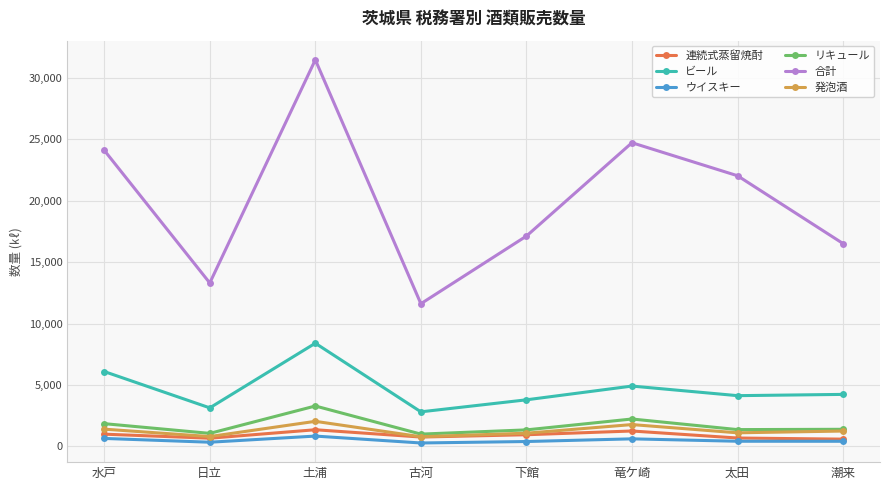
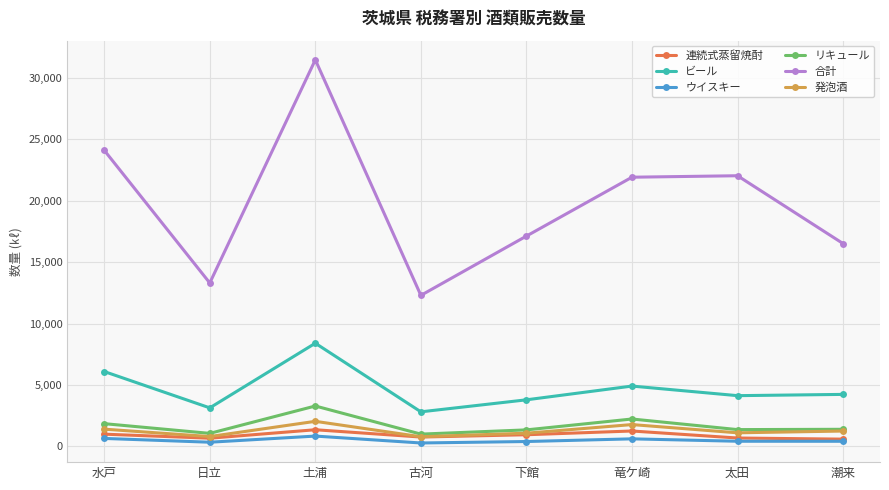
  {
    "リキュール": {
      "水戸": "1,900",
      "日立": "1,100",
      "土浦": "3,300",
      "古河": "1,000",
      "下館": "1,300",
      "竜ケ崎": "2,200",
      "太田": "1,400"
    },
    "合計": {
      "水戸": "24,100",
      "日立": "13,300",
      "土浦": "31,500",
-     "古河": "11,600",
+     "古河": "12,300",
      "下館": "17,100",
-     "竜ケ崎": "24,700",
+     "竜ケ崎": "21,900",
      "太田": "22,000",
      "潮来": "16,500"
    }
  }
